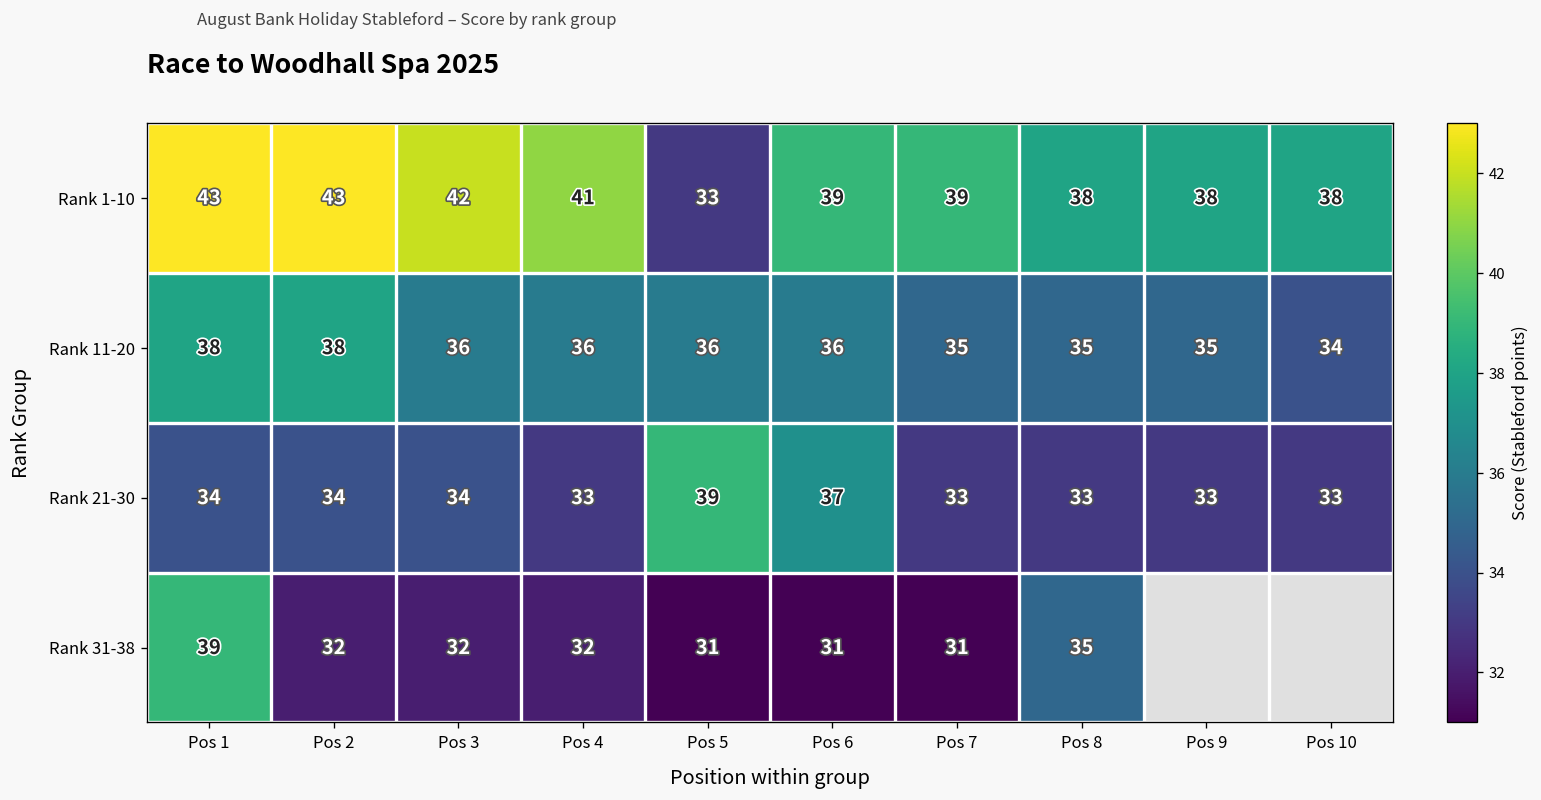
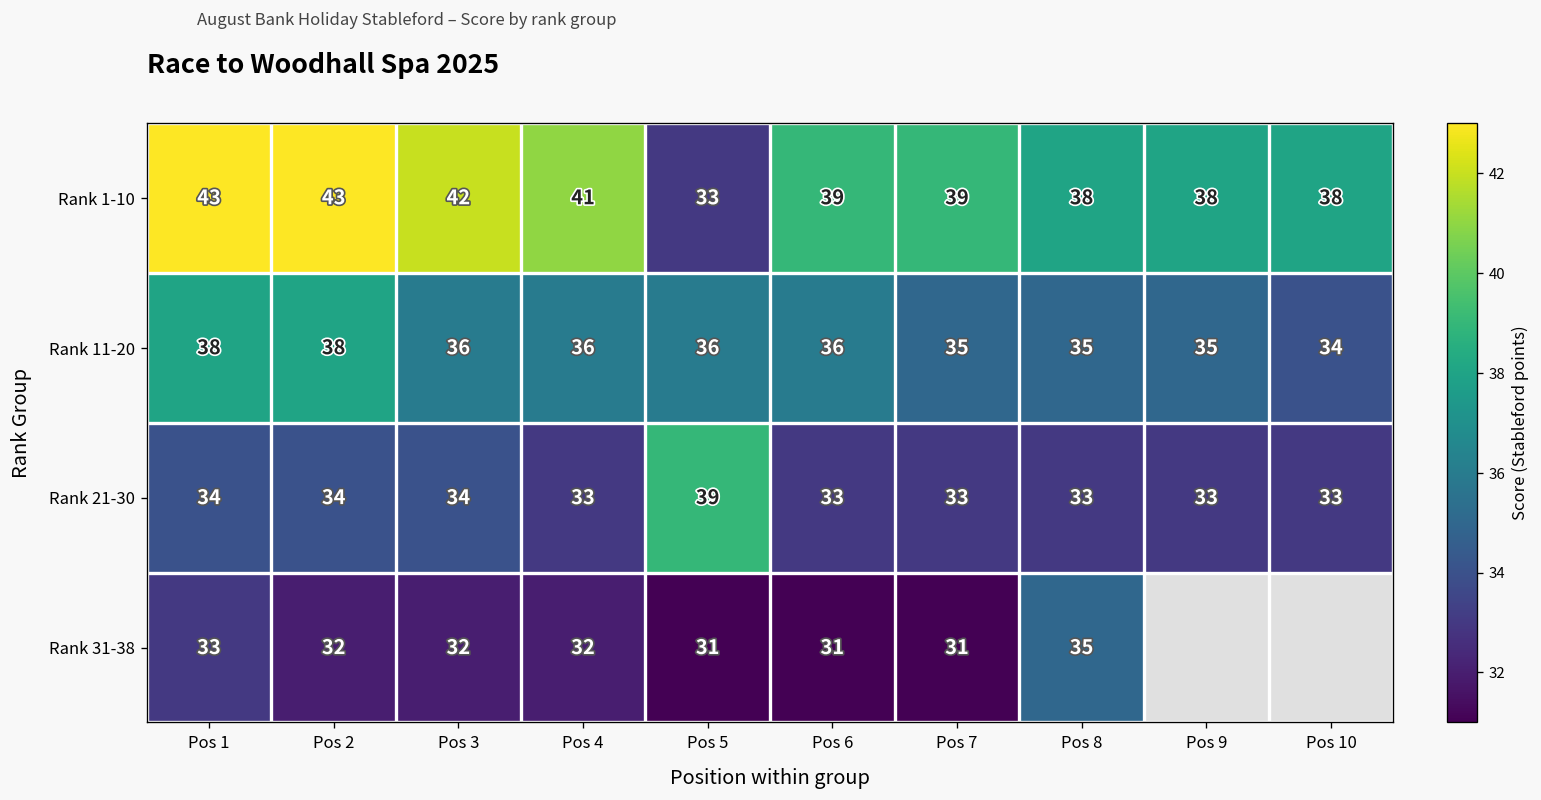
  {
    "Rank 1-10": {
      "Pos 1": 43,
      "Pos 2": 43,
      "Pos 3": 42,
      "Pos 4": 41,
      "Pos 5": 33,
      "Pos 6": 39,
      "Pos 7": 39,
      "Pos 8": 38,
      "Pos 9": 38,
      "Pos 10": 38
    },
    "Rank 11-20": {
      "Pos 1": 38,
      "Pos 2": 38,
      "Pos 3": 36,
      "Pos 4": 36,
      "Pos 5": 36,
      "Pos 6": 36,
      "Pos 7": 35,
      "Pos 8": 35,
      "Pos 9": 35,
      "Pos 10": 34
    },
    "Rank 21-30": {
      "Pos 1": 34,
      "Pos 2": 34,
      "Pos 3": 34,
      "Pos 4": 33,
      "Pos 5": 39,
-     "Pos 6": 37,
+     "Pos 6": 33,
      "Pos 7": 33,
      "Pos 8": 33,
      "Pos 9": 33,
      "Pos 10": 33
    },
    "Rank 31-38": {
-     "Pos 1": 39,
+     "Pos 1": 33,
      "Pos 2": 32,
      "Pos 3": 32,
      "Pos 4": 32,
      "Pos 5": 31,
      "Pos 6": 31,
      "Pos 7": 31,
      "Pos 8": 35
    }
  }
